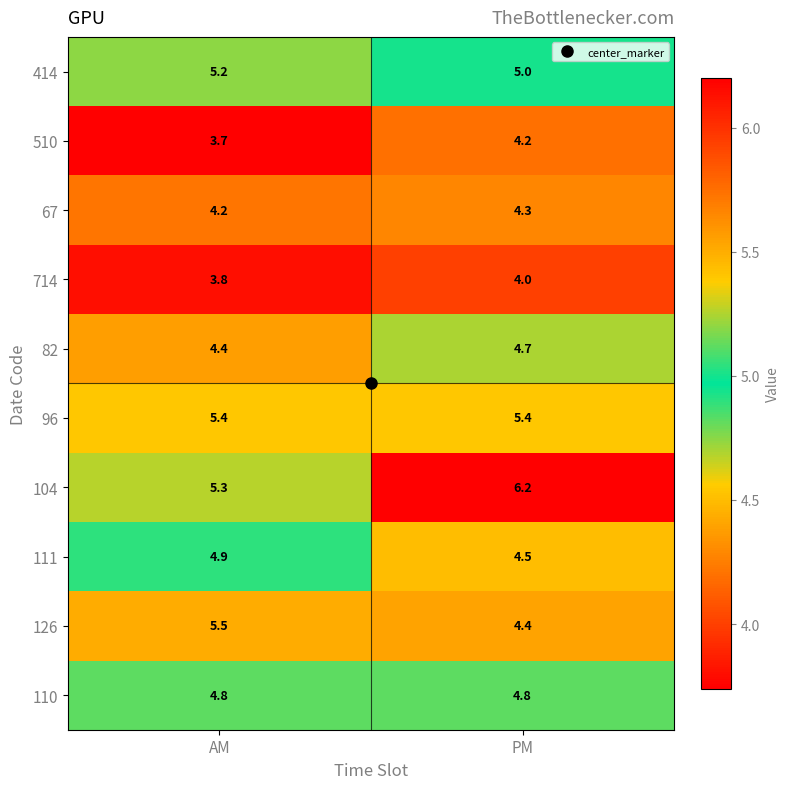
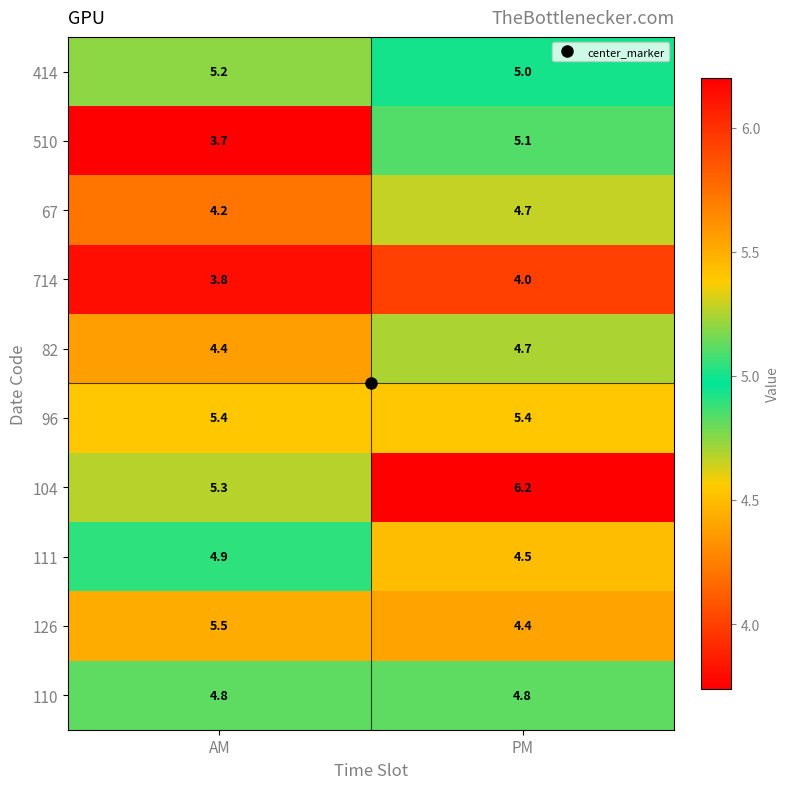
  {
    "414": {
      "AM": 5.2,
      "PM": 5.0
    },
    "510": {
      "AM": 3.7,
-     "PM": 4.2
+     "PM": 5.1
    },
    "67": {
      "AM": 4.2,
-     "PM": 4.3
+     "PM": 4.7
    },
    "714": {
      "AM": 3.8,
      "PM": 4.0
    },
    "82": {
      "AM": 4.4,
      "PM": 4.7
    },
    "96": {
      "AM": 5.4,
      "PM": 5.4
    },
    "104": {
      "AM": 5.3,
      "PM": 6.2
    },
    "111": {
      "AM": 4.9,
      "PM": 4.5
    },
    "126": {
      "AM": 5.5,
      "PM": 4.4
    },
    "110": {
      "AM": 4.8,
      "PM": 4.8
    }
  }
